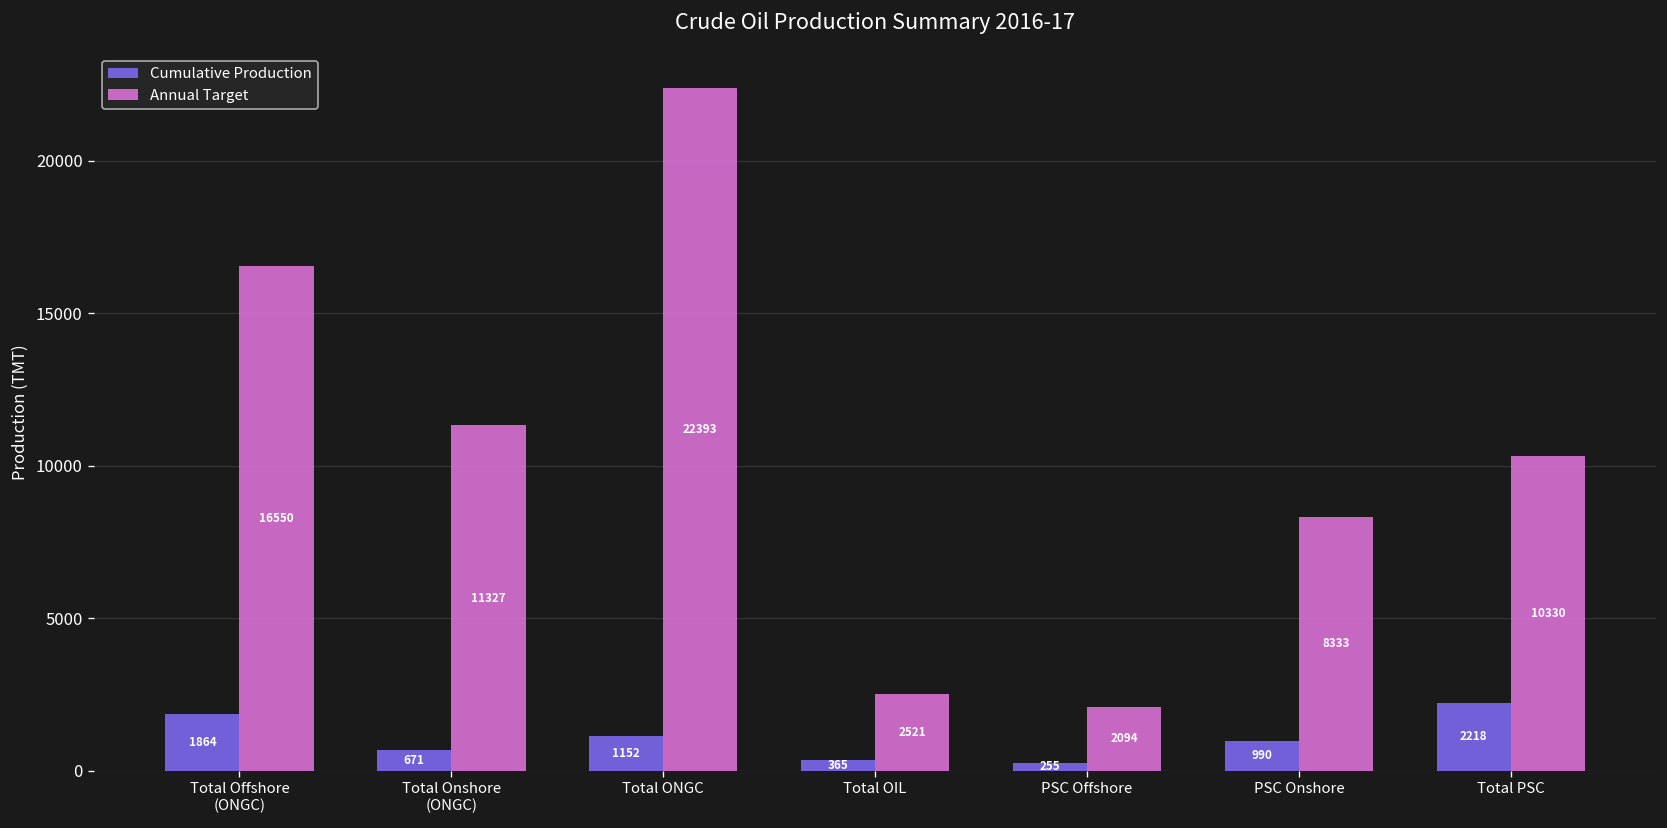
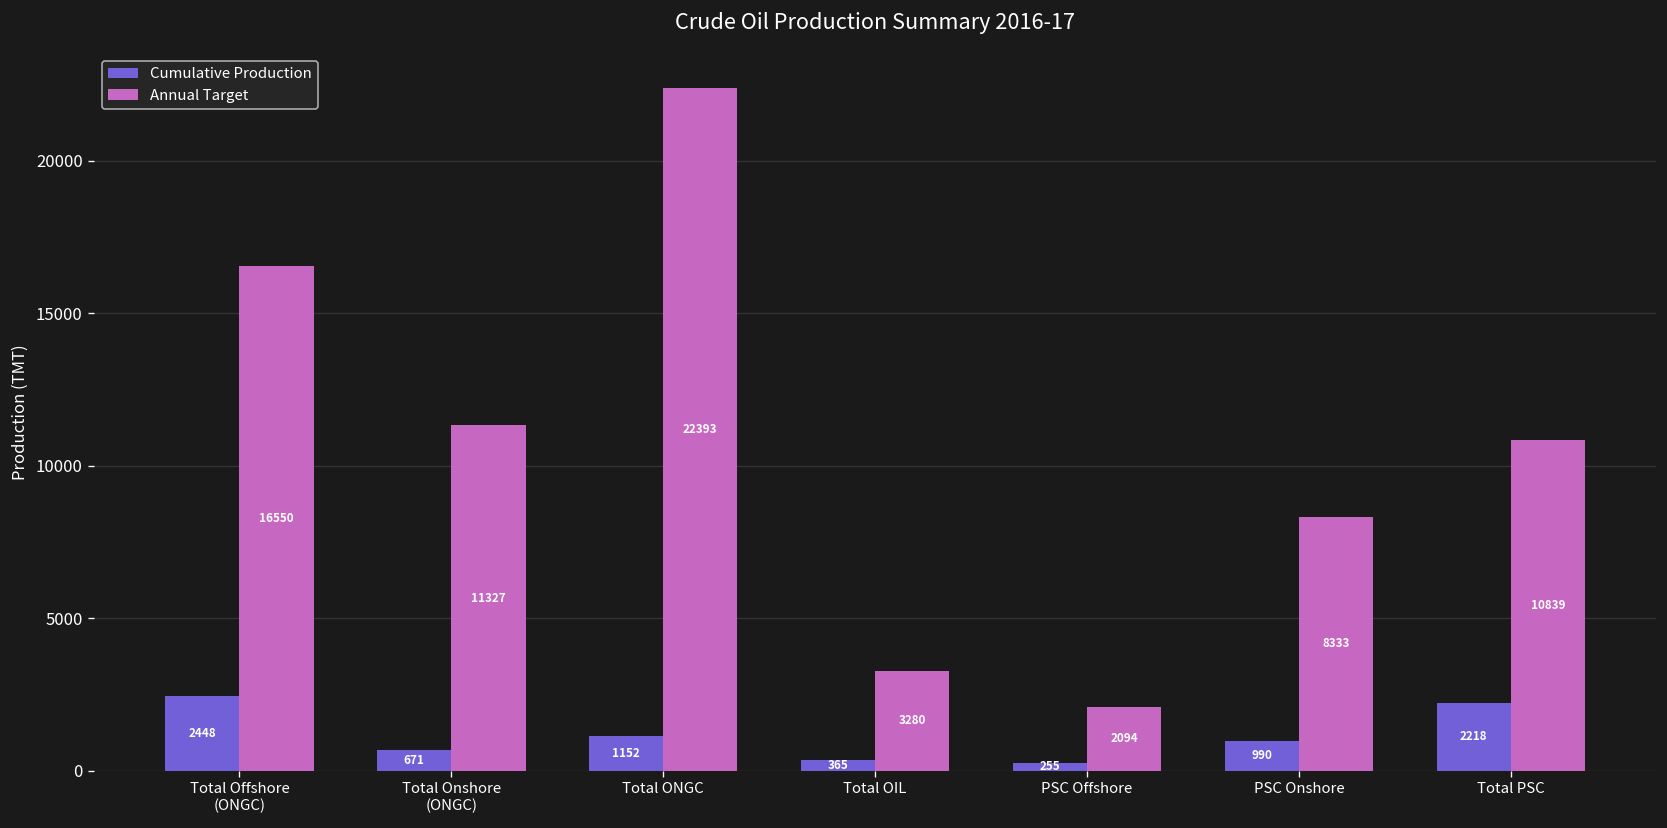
  {
    "Cumulative Production": {
-     "Total Offshore (ONGC)": 1864,
+     "Total Offshore (ONGC)": 2448,
      "Total Onshore (ONGC)": 671,
      "Total ONGC": 1152,
      "Total OIL": 365,
      "PSC Offshore": 255,
      "PSC Onshore": 990,
      "Total PSC": 2218
    },
    "Annual Target": {
      "Total Offshore (ONGC)": 16550,
      "Total Onshore (ONGC)": 11327,
      "Total ONGC": 22393,
-     "Total OIL": 2521,
+     "Total OIL": 3280,
      "PSC Offshore": 2094,
      "PSC Onshore": 8333,
-     "Total PSC": 10330
+     "Total PSC": 10839
    }
  }
